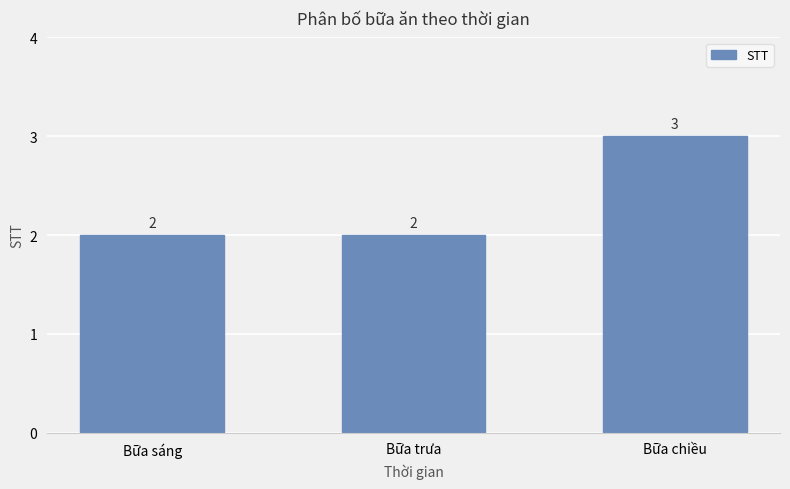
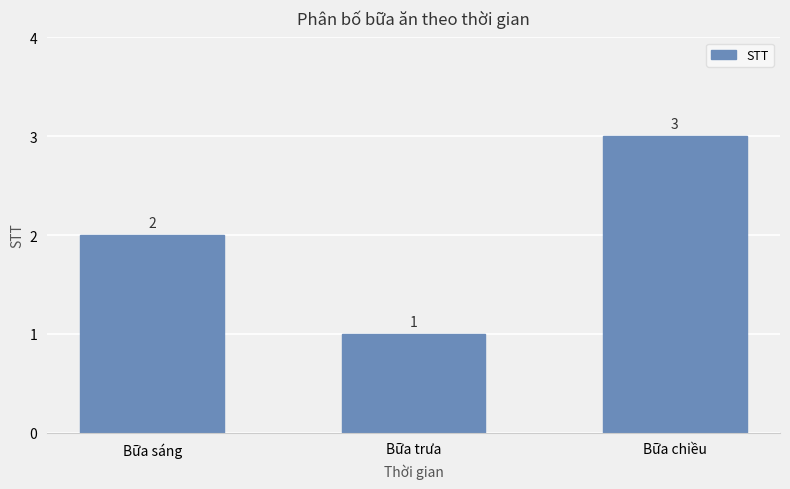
  {
    "Bữa sáng": 2,
-   "Bữa trưa": 2,
+   "Bữa trưa": 1,
    "Bữa chiều": 3
  }
